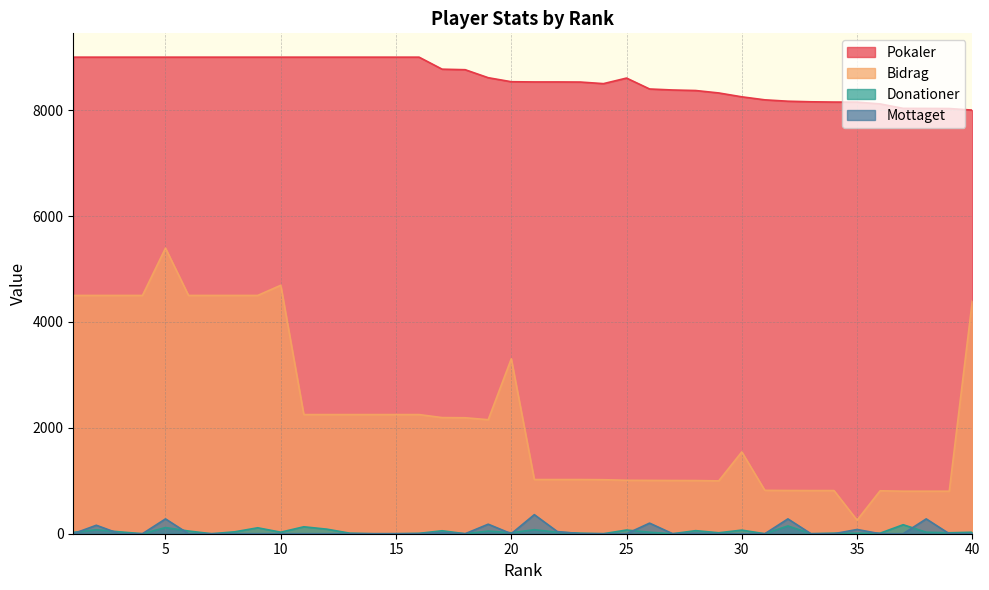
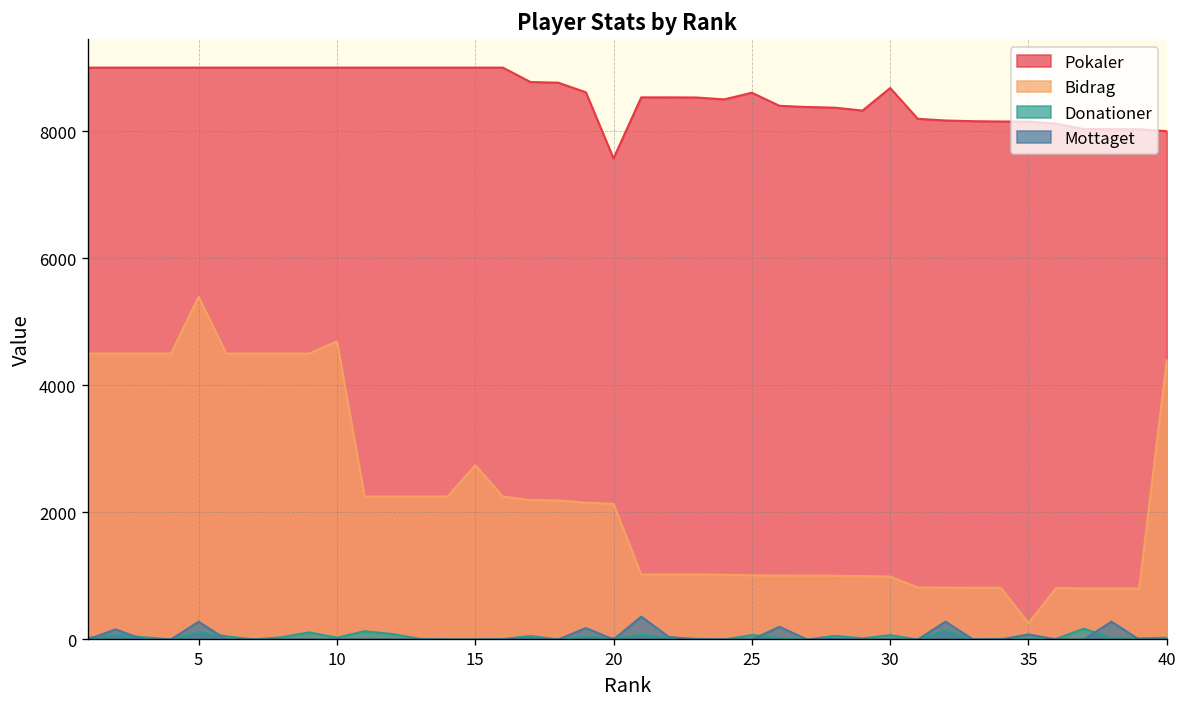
  {
    "Pokaler": {
      "5": 9000,
      "10": 9000,
      "15": 9000,
-     "20": 8500,
+     "20": 7600,
      "25": 8600,
-     "30": 8300,
+     "30": 8700,
      "40": 8000
    },
    "Bidrag": {
      "5": 5400,
      "10": 4700,
-     "15": 2300,
-     "20": 3300,
+     "15": 2700,
+     "20": 2100,
      "25": 1000,
-     "30": 1500,
+     "30": 1000,
      "35": 300,
      "40": 4400
    }
  }
